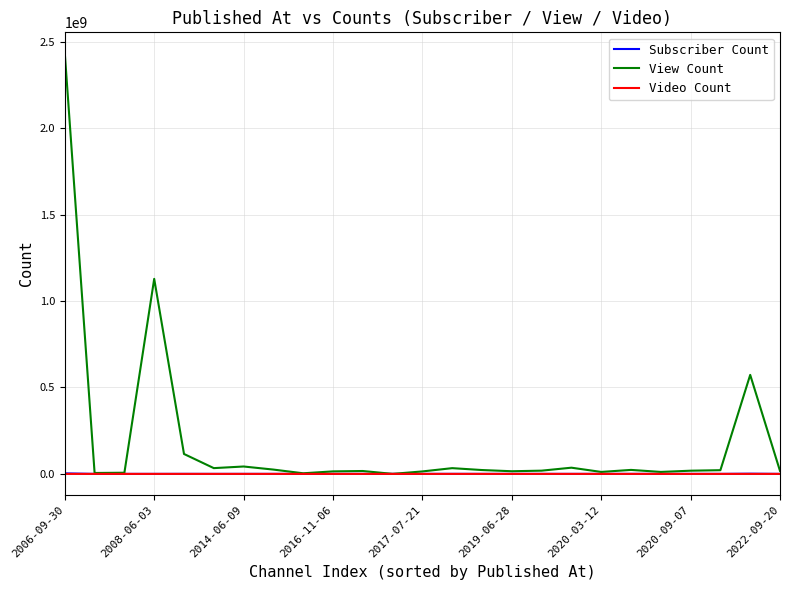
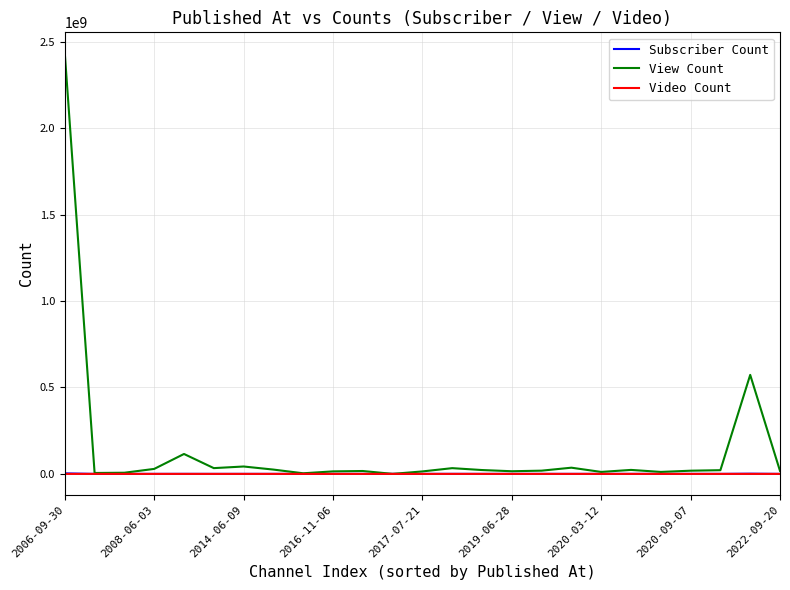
  {
    "View Count": {
      "2006-09-30": 2430000000,
-     "2008-06-03": 1130000000
+     "2008-06-03": 30000000
    }
  }
